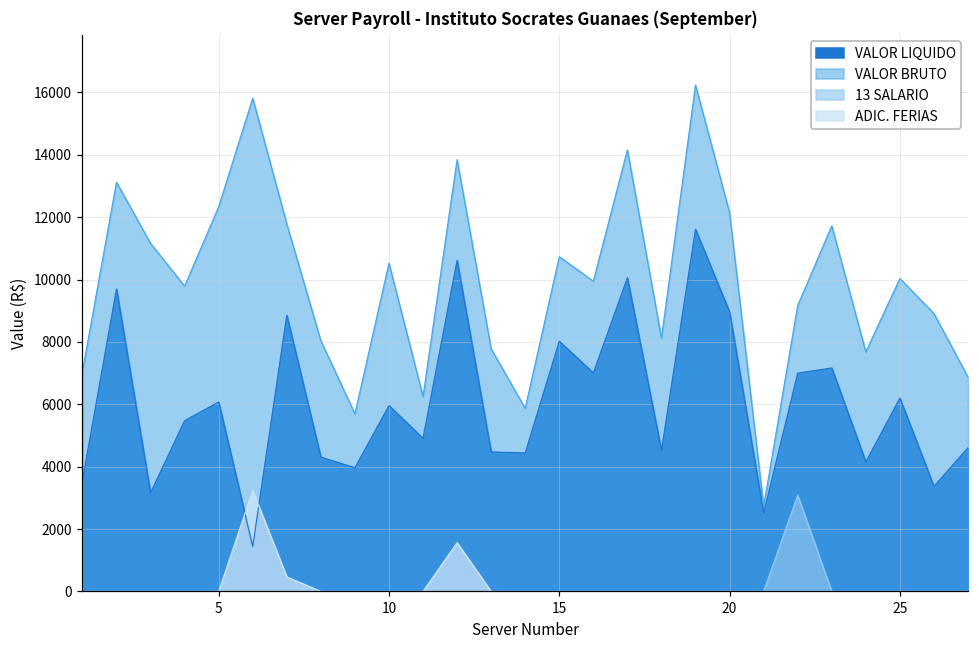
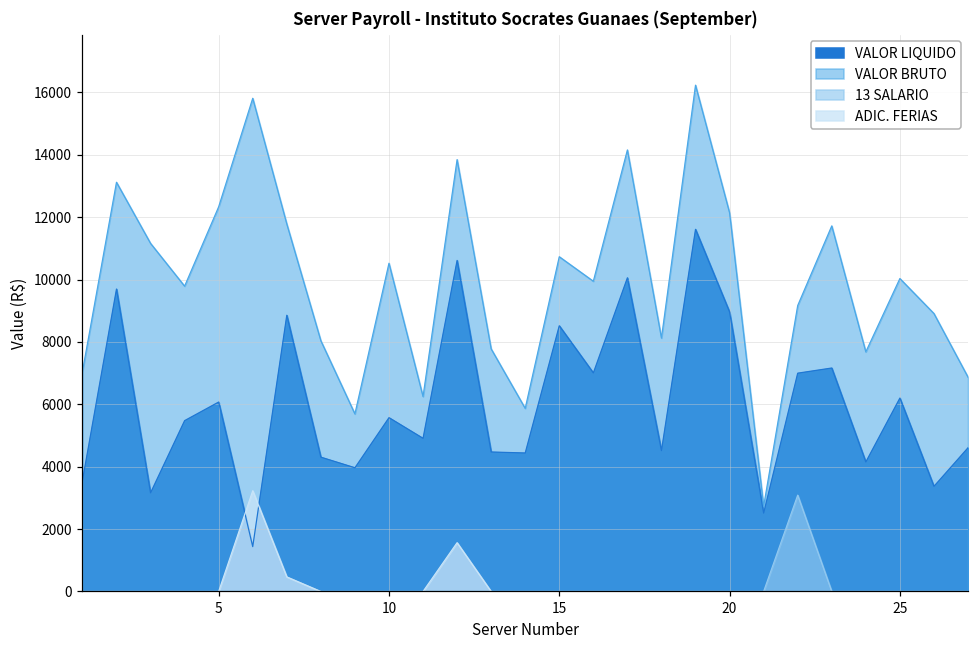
  {
    "VALOR LIQUIDO": {
      "5": 6100,
-     "10": 6000,
-     "15": 8000,
+     "10": 5600,
+     "15": 8500,
      "20": 9000,
      "25": 6200
    }
  }
